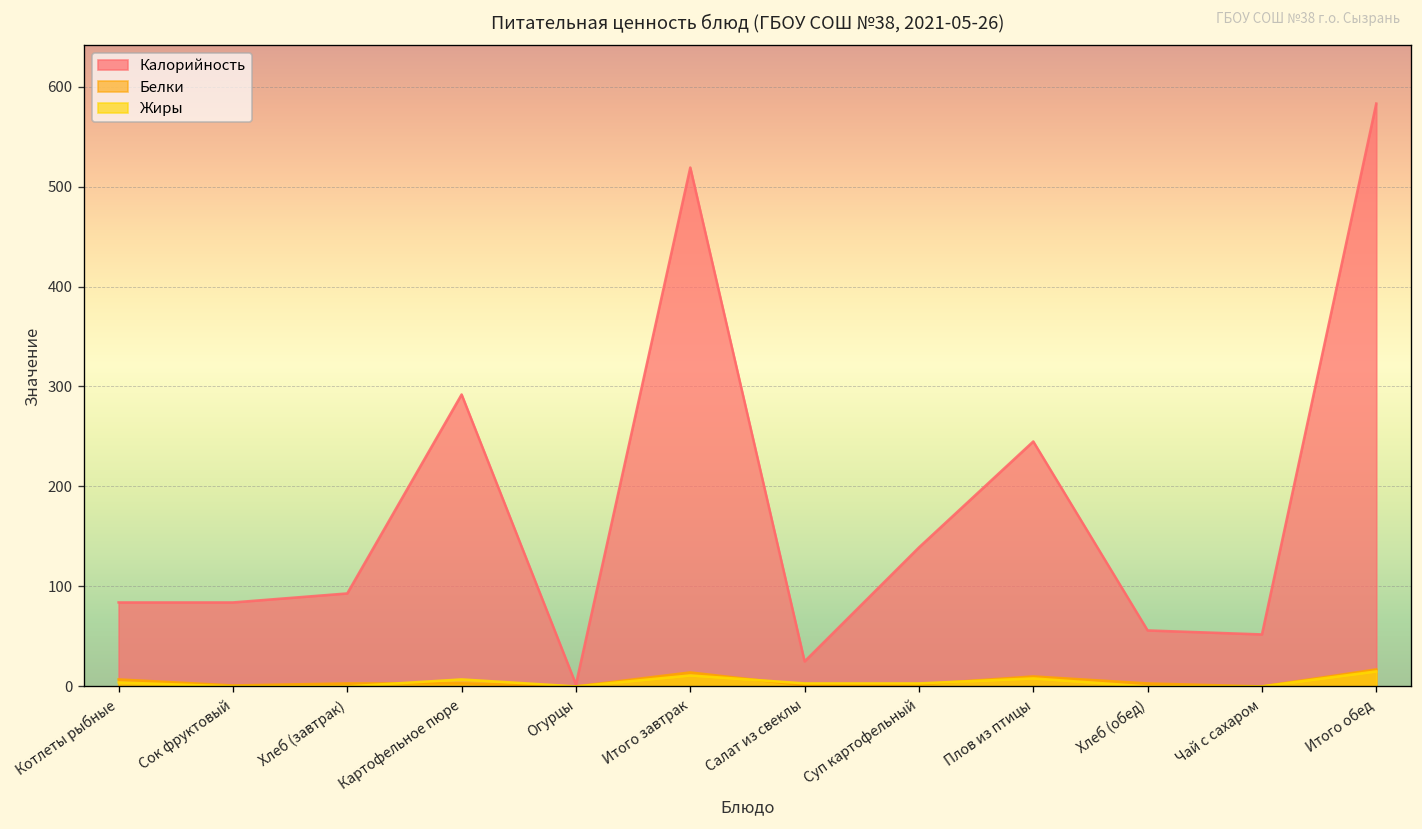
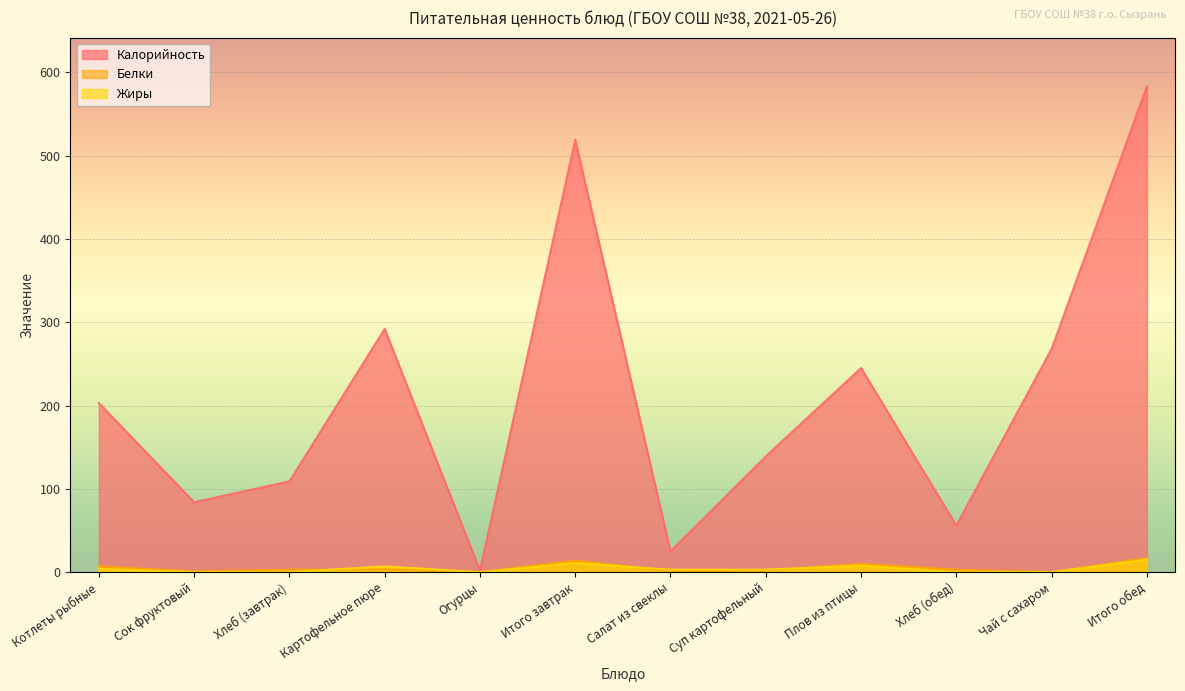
  {
    "Калорийность": {
-     "Котлеты рыбные": 80,
+     "Котлеты рыбные": 200,
      "Сок фруктовый": 80,
-     "Хлеб (завтрак)": 90,
+     "Хлеб (завтрак)": 110,
      "Картофельное пюре": 290,
      "Итого завтрак": 520,
      "Салат из свеклы": 30,
      "Суп картофельный": 140,
      "Плов из птицы": 250,
      "Хлеб (обед)": 60,
-     "Чай с сахаром": 50,
+     "Чай с сахаром": 270,
      "Итого обед": 580
    }
  }
